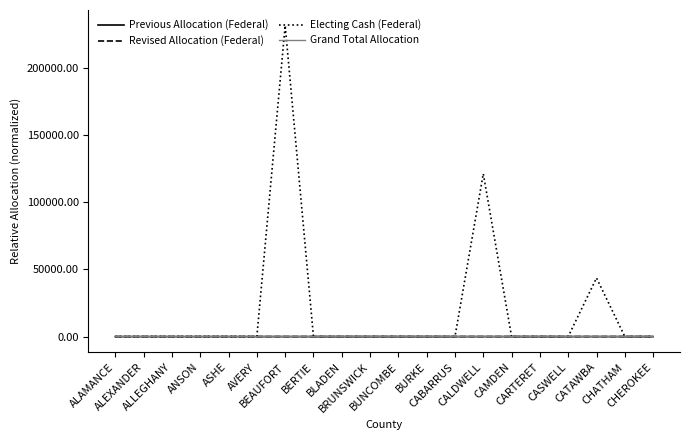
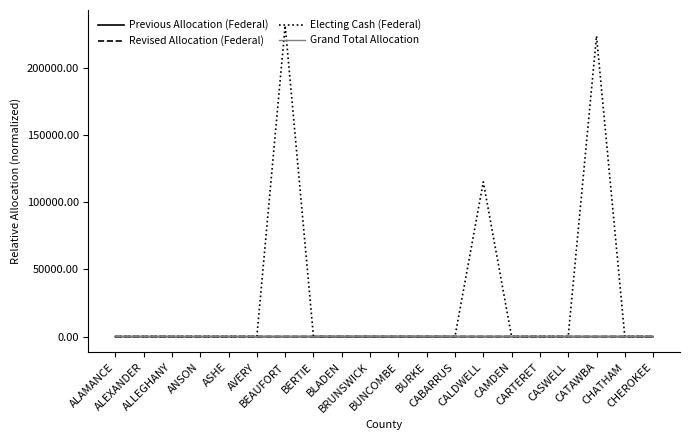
  {
    "Grand Total Allocation": {
      "BEAUFORT": 0,
      "CALDWELL": 0,
      "CATAWBA": 0
    },
    "Electing Cash (Federal)": {
      "BEAUFORT": 232000,
-     "CALDWELL": 121000,
-     "CATAWBA": 44000
+     "CALDWELL": 115000,
+     "CATAWBA": 224000
    }
  }
